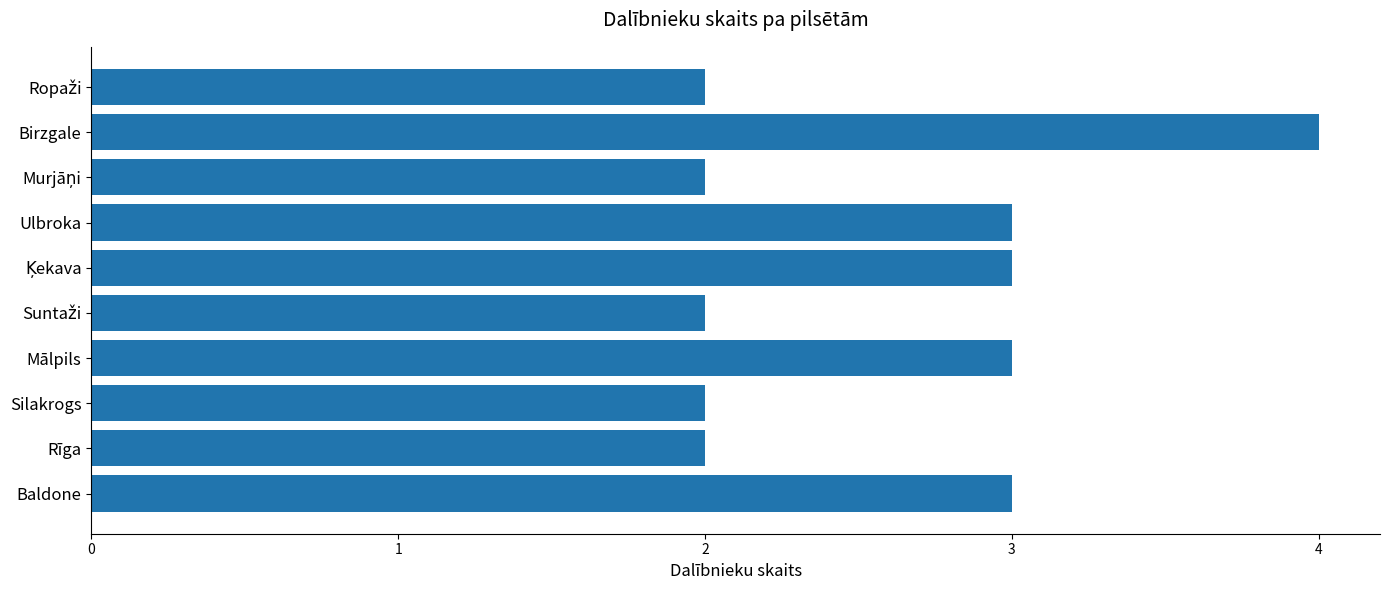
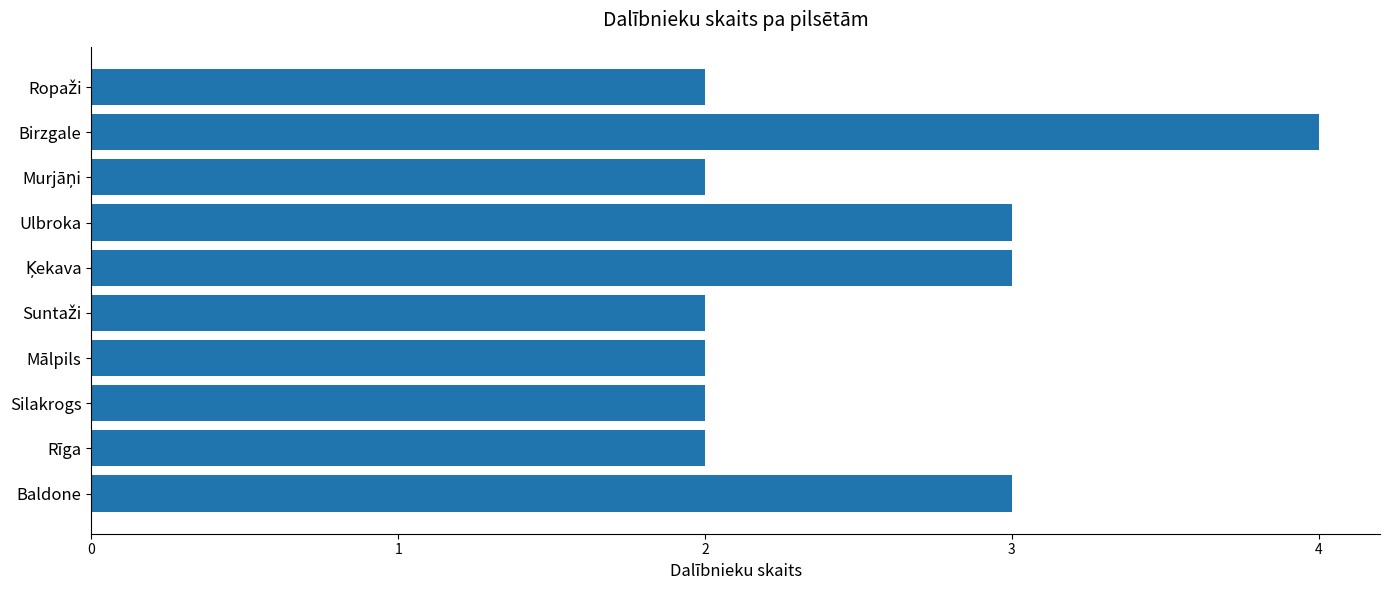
  {
    "Ropaži": 2,
    "Birzgale": 4,
    "Murjāņi": 2,
    "Ulbroka": 3,
    "Ķekava": 3,
    "Suntaži": 2,
-   "Mālpils": 3,
+   "Mālpils": 2,
    "Silakrogs": 2,
    "Rīga": 2,
    "Baldone": 3
  }
